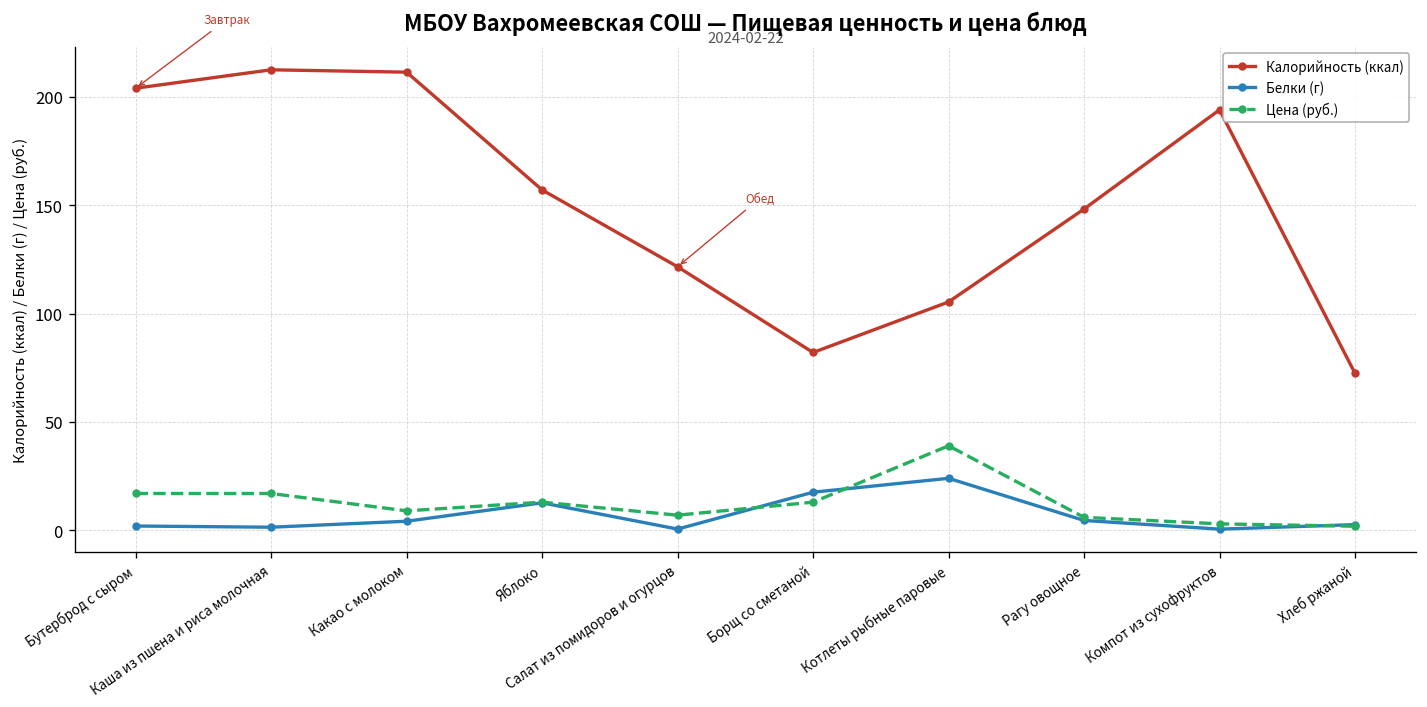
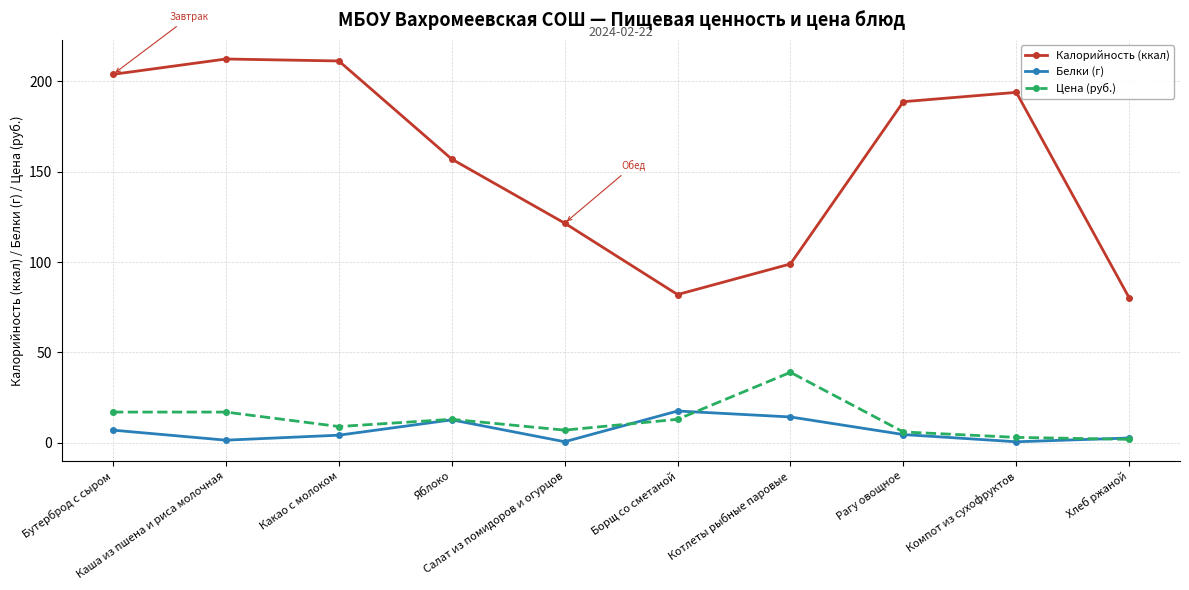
  {
    "Калорийность (ккал)": {
      "Бутерброд с сыром": 204,
      "Каша из пшена и риса молочная": 212,
      "Какао с молоком": 211,
      "Яблоко": 157,
      "Салат из помидоров и огурцов": 122,
      "Борщ со сметаной": 82,
-     "Котлеты рыбные паровые": 105,
-     "Рагу овощное": 148,
+     "Котлеты рыбные паровые": 99,
+     "Рагу овощное": 189,
      "Компот из сухофруктов": 194,
-     "Хлеб ржаной": 72
+     "Хлеб ржаной": 80
    },
    "Белки (г)": {
-     "Бутерброд с сыром": 2,
+     "Бутерброд с сыром": 7,
      "Каша из пшена и риса молочная": 1,
      "Какао с молоком": 4,
      "Салат из помидоров и огурцов": 1,
      "Борщ со сметаной": 18,
-     "Котлеты рыбные паровые": 24,
+     "Котлеты рыбные паровые": 14,
      "Компот из сухофруктов": 1
    },
    "Цена (руб.)": {
      "Бутерброд с сыром": 17,
      "Каша из пшена и риса молочная": 17,
      "Какао с молоком": 9,
      "Салат из помидоров и огурцов": 7,
      "Борщ со сметаной": 13,
      "Котлеты рыбные паровые": 39,
      "Компот из сухофруктов": 3
    }
  }
